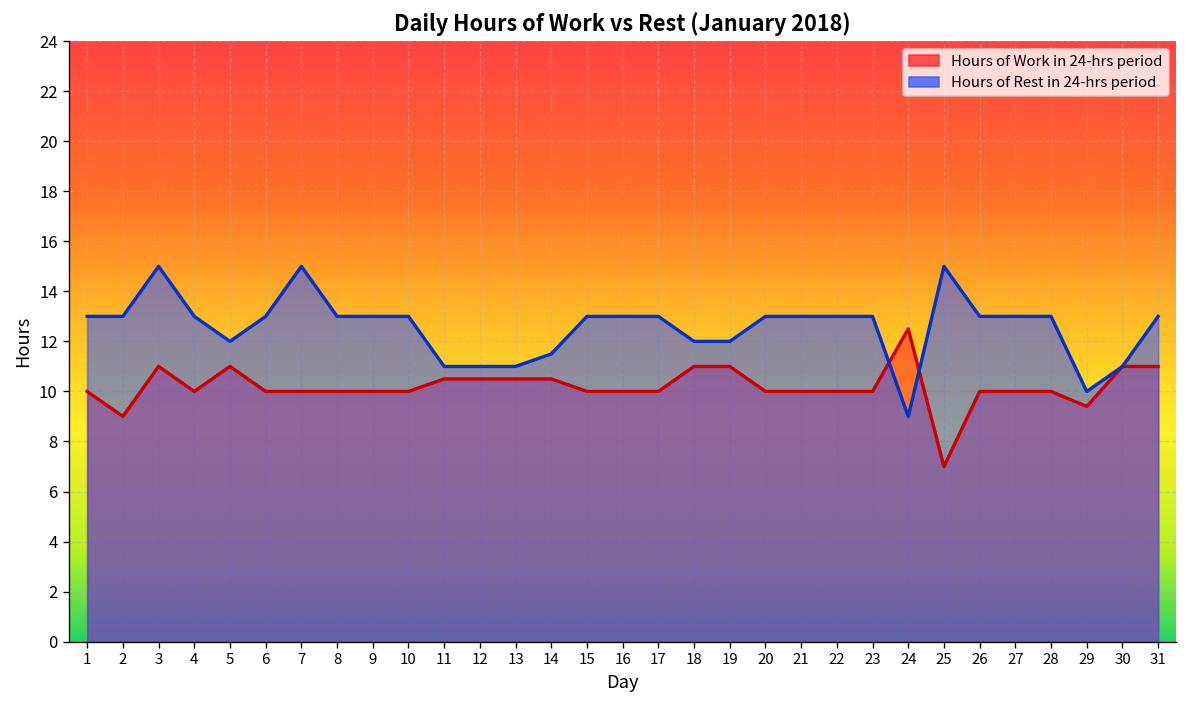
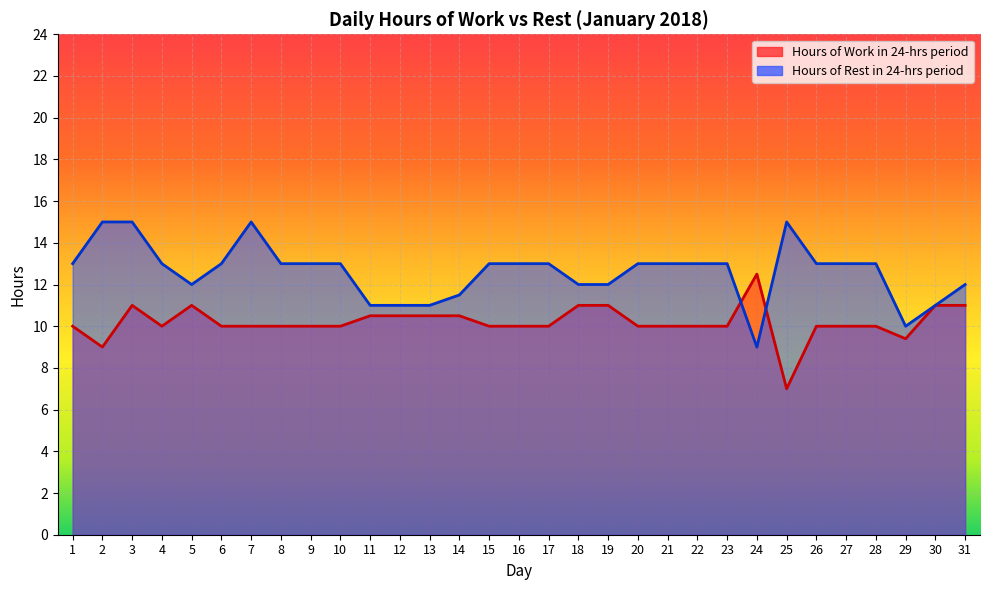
  {
    "Hours of Work in 24-hrs period": {
      "1": 10,
      "2": 9,
      "3": 11,
      "4": 10,
      "5": 11,
      "6": 10,
      "7": 10,
      "8": 10,
      "9": 10,
      "10": 10,
      "11": 10.5,
      "12": 10.5,
      "13": 10.5,
      "14": 10.5,
      "15": 10,
      "16": 10,
      "17": 10,
      "18": 11,
      "19": 11,
      "20": 10,
      "21": 10,
      "22": 10,
      "23": 10,
      "24": 12.5,
      "25": 7,
      "26": 10,
      "27": 10,
      "28": 10,
      "29": 9.4,
      "31": 11
    },
    "Hours of Rest in 24-hrs period": {
      "1": 13,
-     "2": 13,
+     "2": 15,
      "3": 15,
      "4": 13,
      "5": 12,
      "6": 13,
      "7": 15,
      "8": 13,
      "9": 13,
      "10": 13,
      "11": 11,
      "12": 11,
      "13": 11,
      "14": 11.5,
      "15": 13,
      "16": 13,
      "17": 13,
      "18": 12,
      "19": 12,
      "20": 13,
      "21": 13,
      "22": 13,
      "23": 13,
      "24": 9,
      "25": 15,
      "26": 13,
      "27": 13,
      "28": 13,
      "29": 10,
-     "31": 13
+     "31": 12
    }
  }
